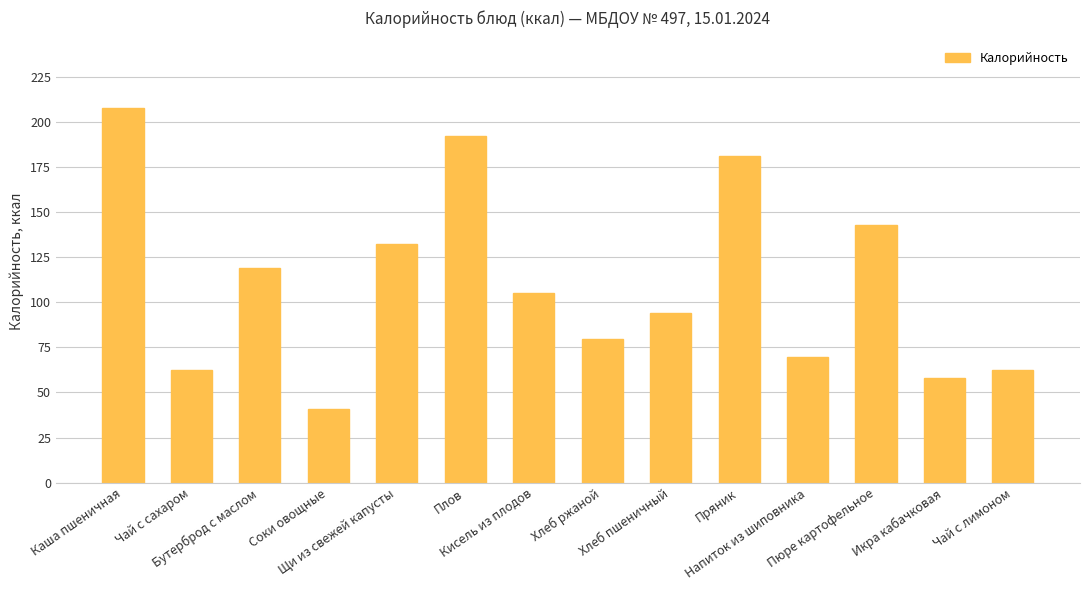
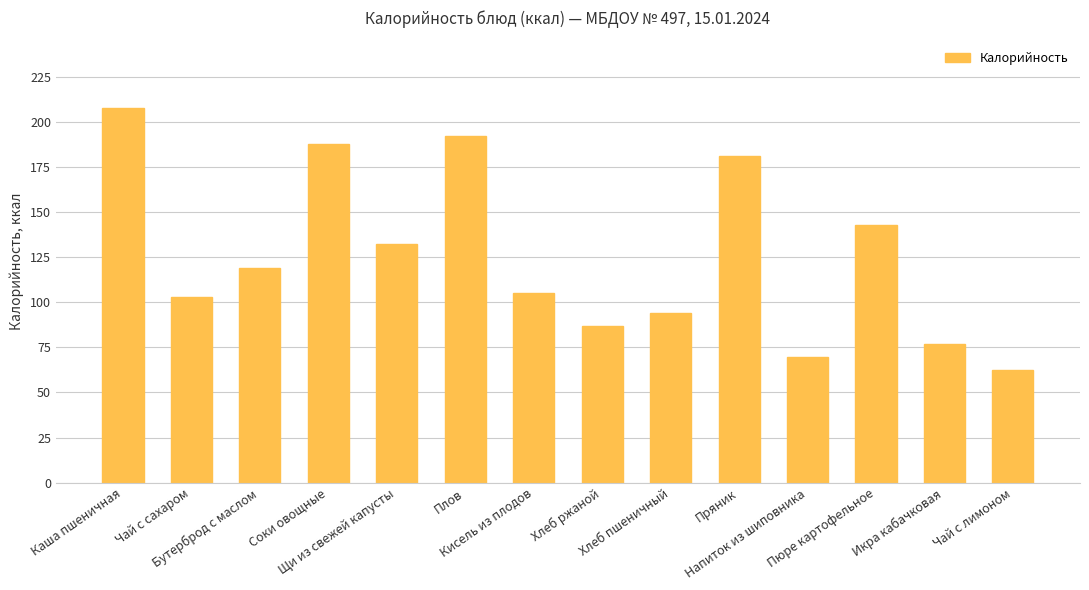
  {
    "Каша пшеничная": 208,
-   "Чай с сахаром": 63,
+   "Чай с сахаром": 103,
    "Бутерброд с маслом": 119,
-   "Соки овощные": 41,
+   "Соки овощные": 188,
    "Щи из свежей капусты": 133,
    "Плов": 192,
    "Кисель из плодов": 105,
-   "Хлеб ржаной": 80,
+   "Хлеб ржаной": 87,
    "Хлеб пшеничный": 94,
    "Пряник": 181,
    "Напиток из шиповника": 69,
    "Пюре картофельное": 143,
-   "Икра кабачковая": 58,
+   "Икра кабачковая": 77,
    "Чай с лимоном": 63
  }
